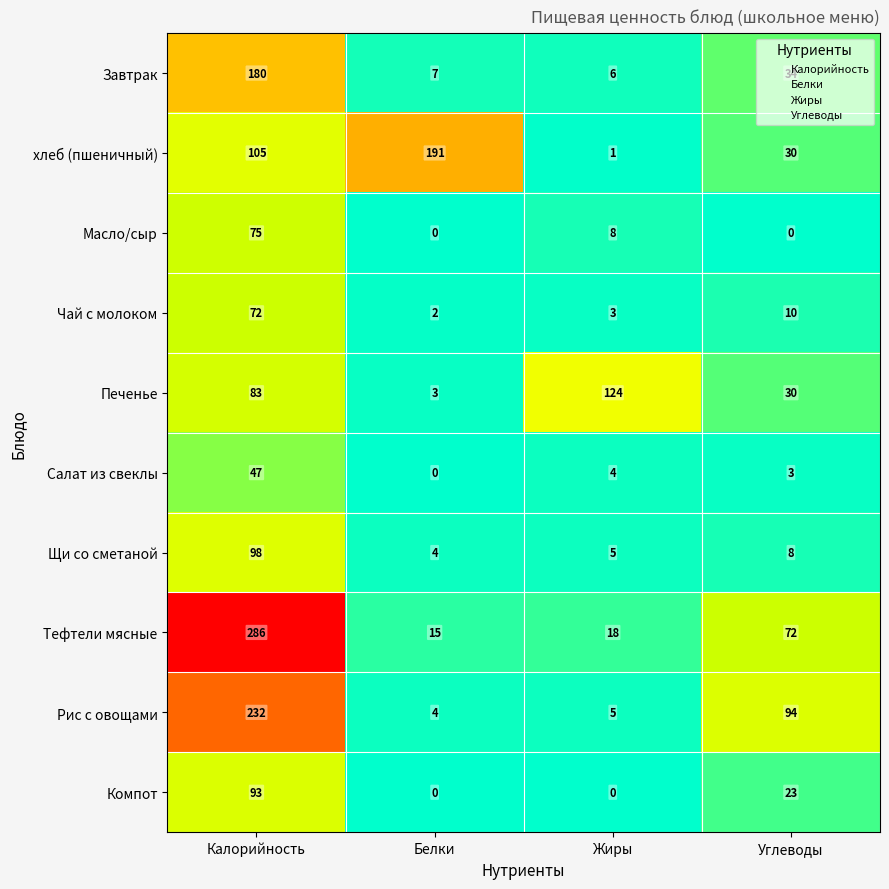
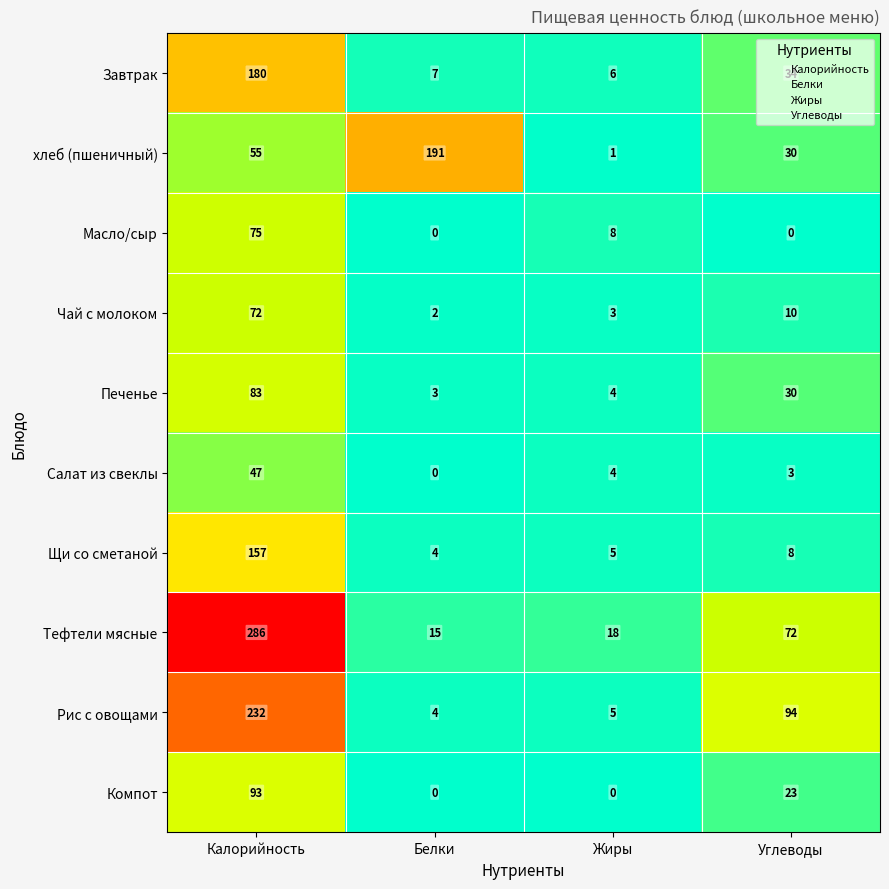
  {
    "хлеб (пшеничный)": {
-     "Калорийность": 105
+     "Калорийность": 55
    },
    "Печенье": {
-     "Жиры": 124
+     "Жиры": 4
    },
    "Щи со сметаной": {
-     "Калорийность": 98
+     "Калорийность": 157
    }
  }
